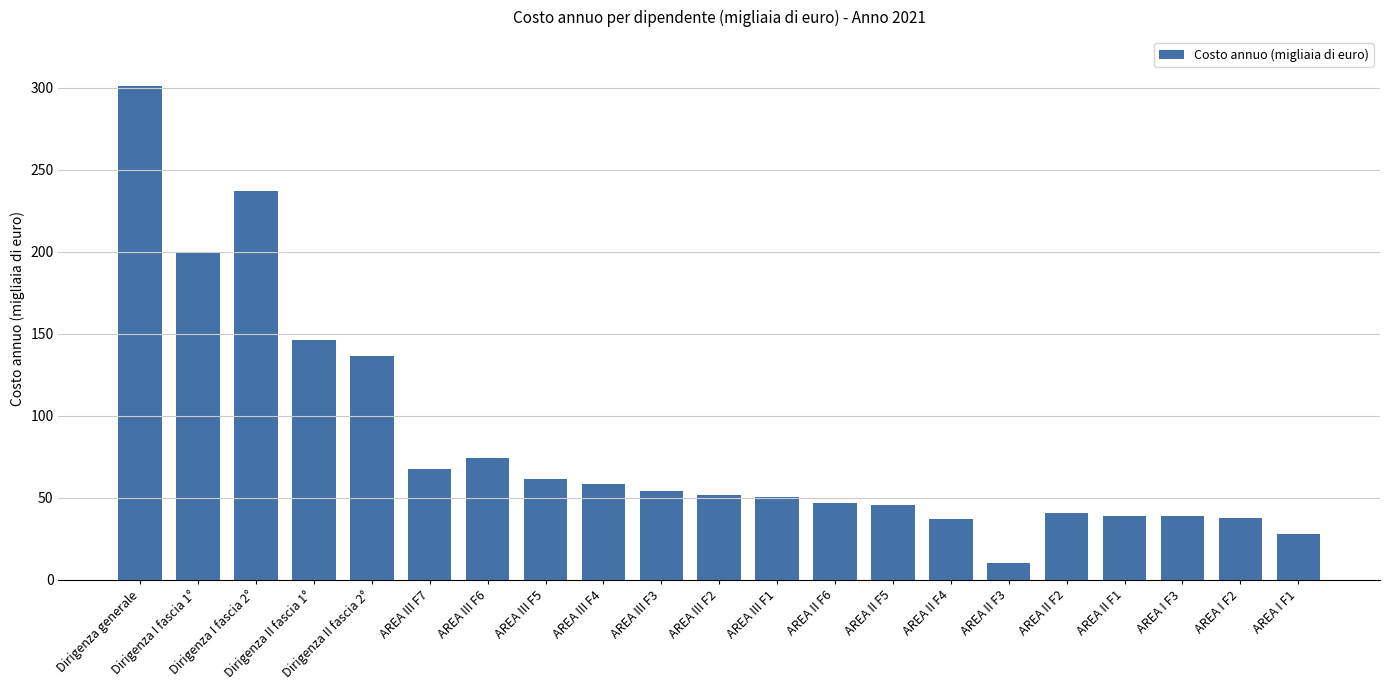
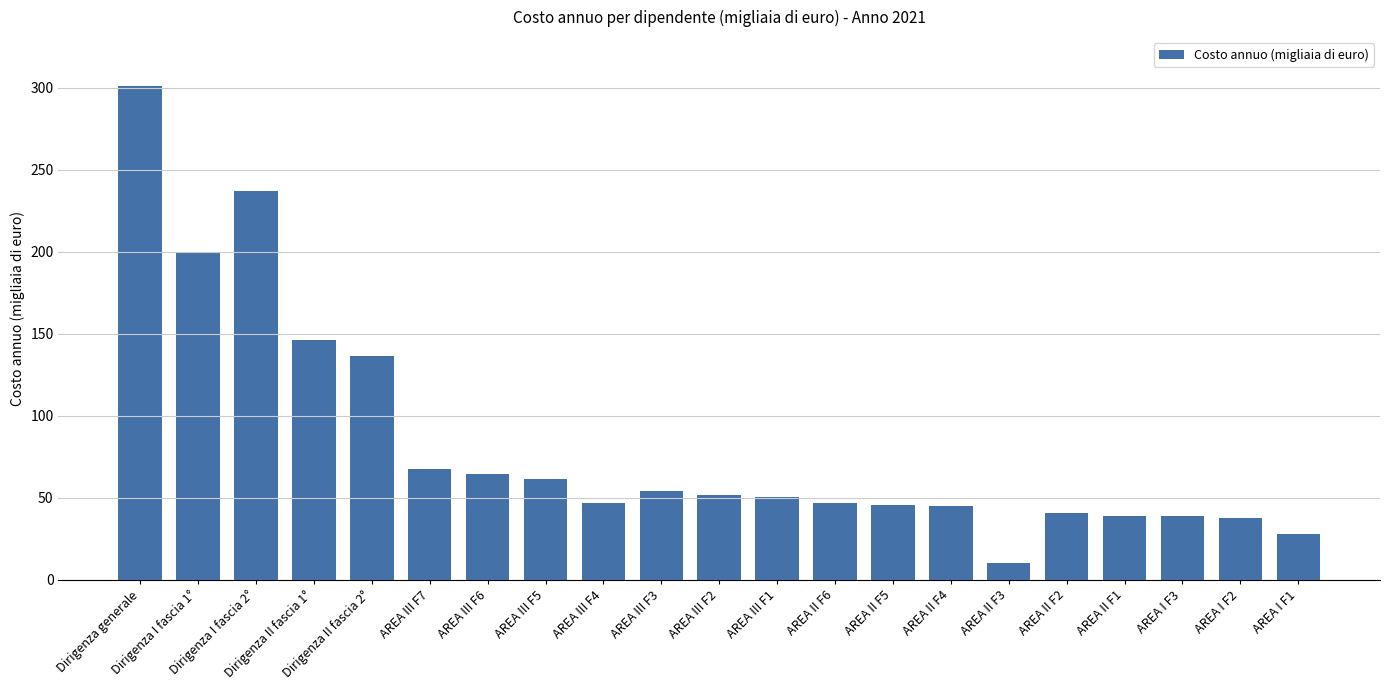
  {
    "Dirigenza generale": 301,
    "Dirigenza I fascia 1°": 200,
    "Dirigenza I fascia 2°": 237,
    "Dirigenza II fascia 1°": 146,
    "Dirigenza II fascia 2°": 137,
    "AREA III F7": 67,
-   "AREA III F6": 74,
+   "AREA III F6": 64,
    "AREA III F5": 61,
-   "AREA III F4": 59,
+   "AREA III F4": 47,
    "AREA III F3": 54,
    "AREA III F2": 52,
    "AREA III F1": 50,
    "AREA II F6": 47,
    "AREA II F5": 46,
-   "AREA II F4": 37,
+   "AREA II F4": 45,
    "AREA II F3": 10,
    "AREA II F2": 41,
    "AREA II F1": 39,
    "AREA I F3": 39,
    "AREA I F2": 38,
    "AREA I F1": 28
  }
